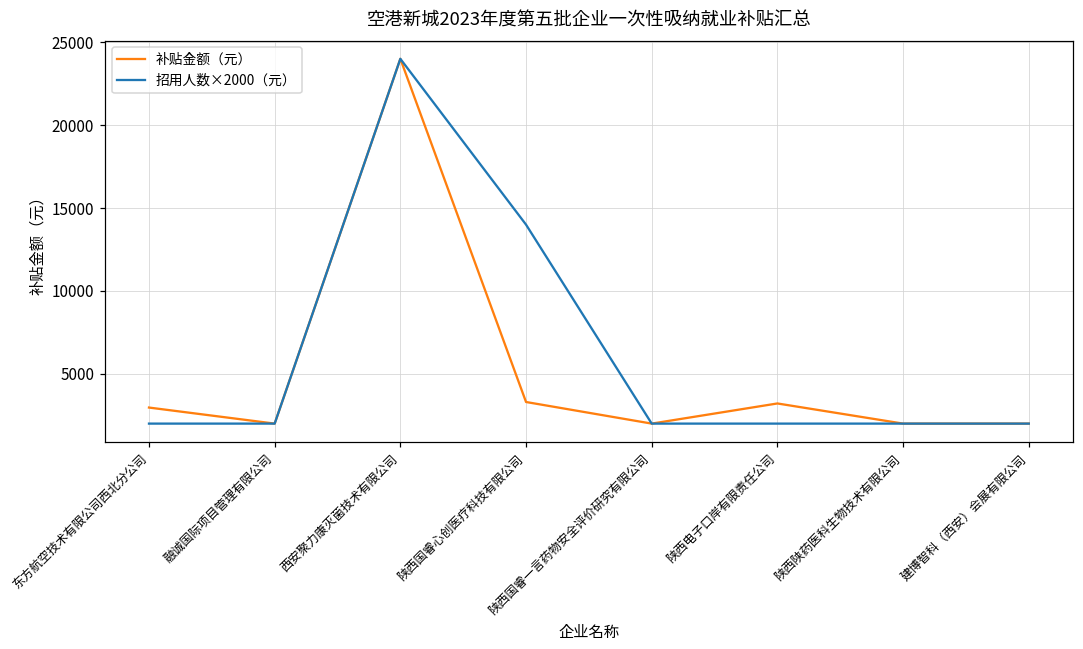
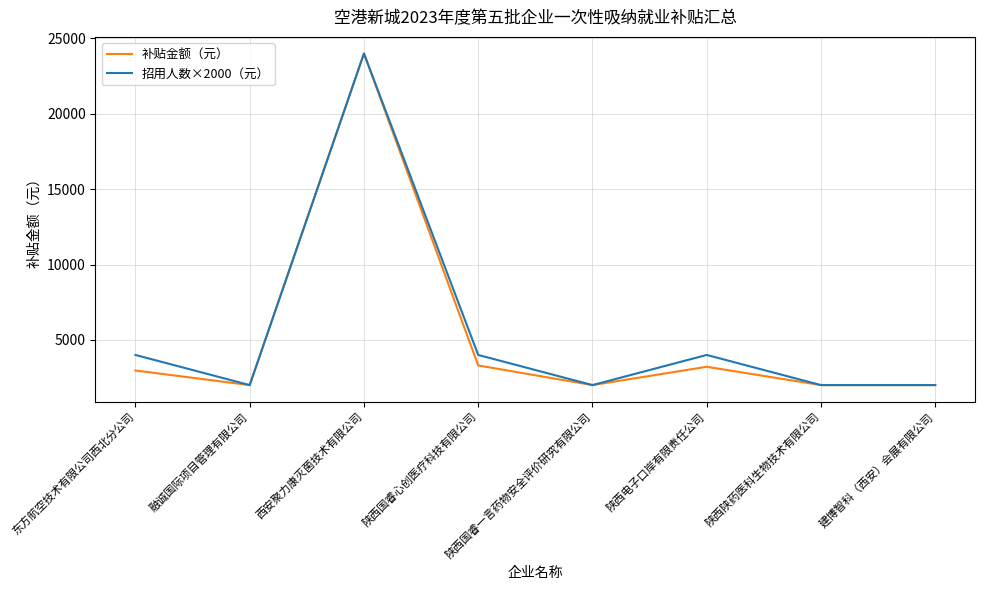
  {
    "补贴金额（元）": {
      "东方航空技术有限公司西北分公司": 3000,
      "陕西国睿心创医疗科技有限公司": 3300,
      "陕西电子口岸有限责任公司": 3200
    },
    "招用人数×2000（元）": {
-     "东方航空技术有限公司西北分公司": 2000,
-     "陕西国睿心创医疗科技有限公司": 14000,
-     "陕西电子口岸有限责任公司": 2000
+     "东方航空技术有限公司西北分公司": 4000,
+     "陕西国睿心创医疗科技有限公司": 4000,
+     "陕西电子口岸有限责任公司": 4000
    }
  }
